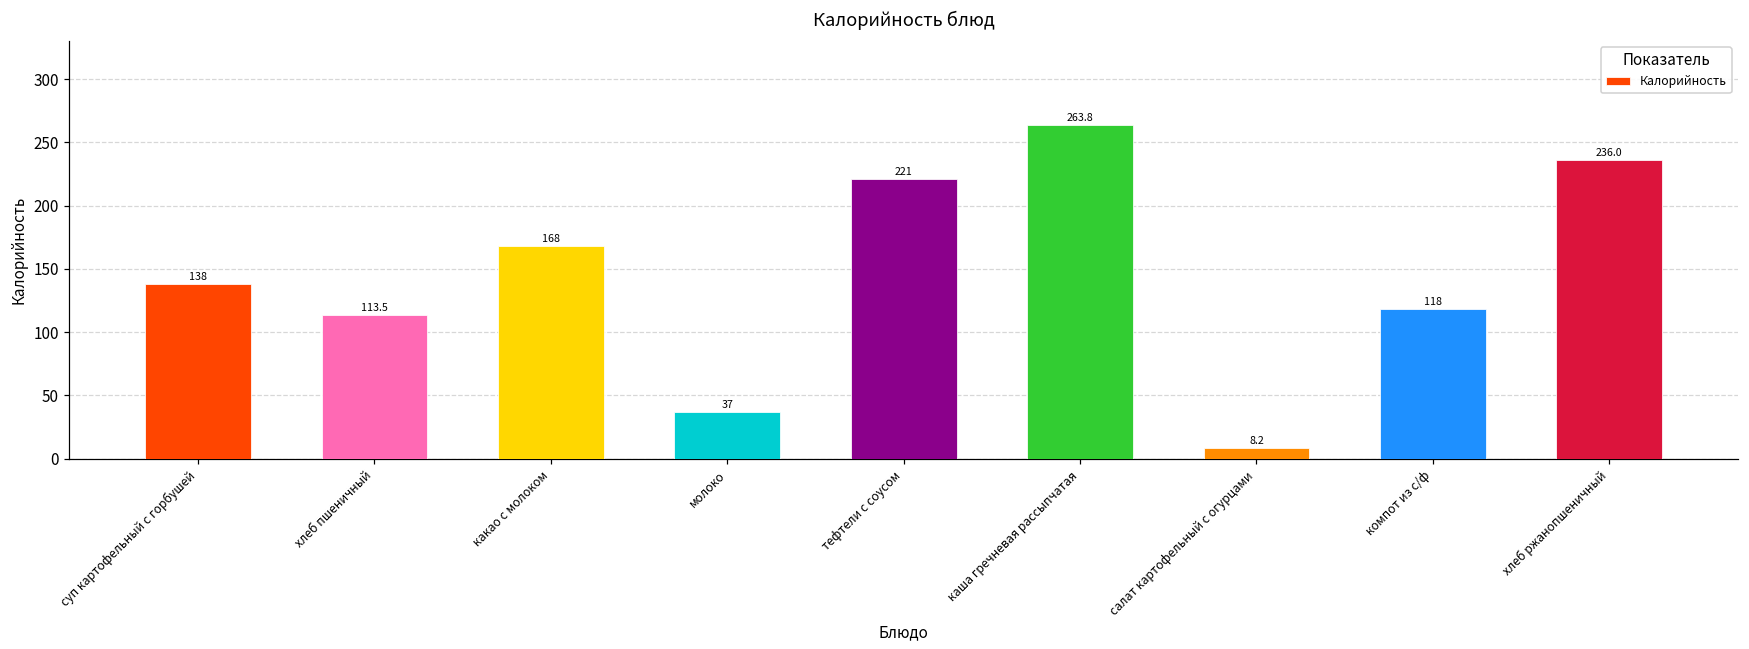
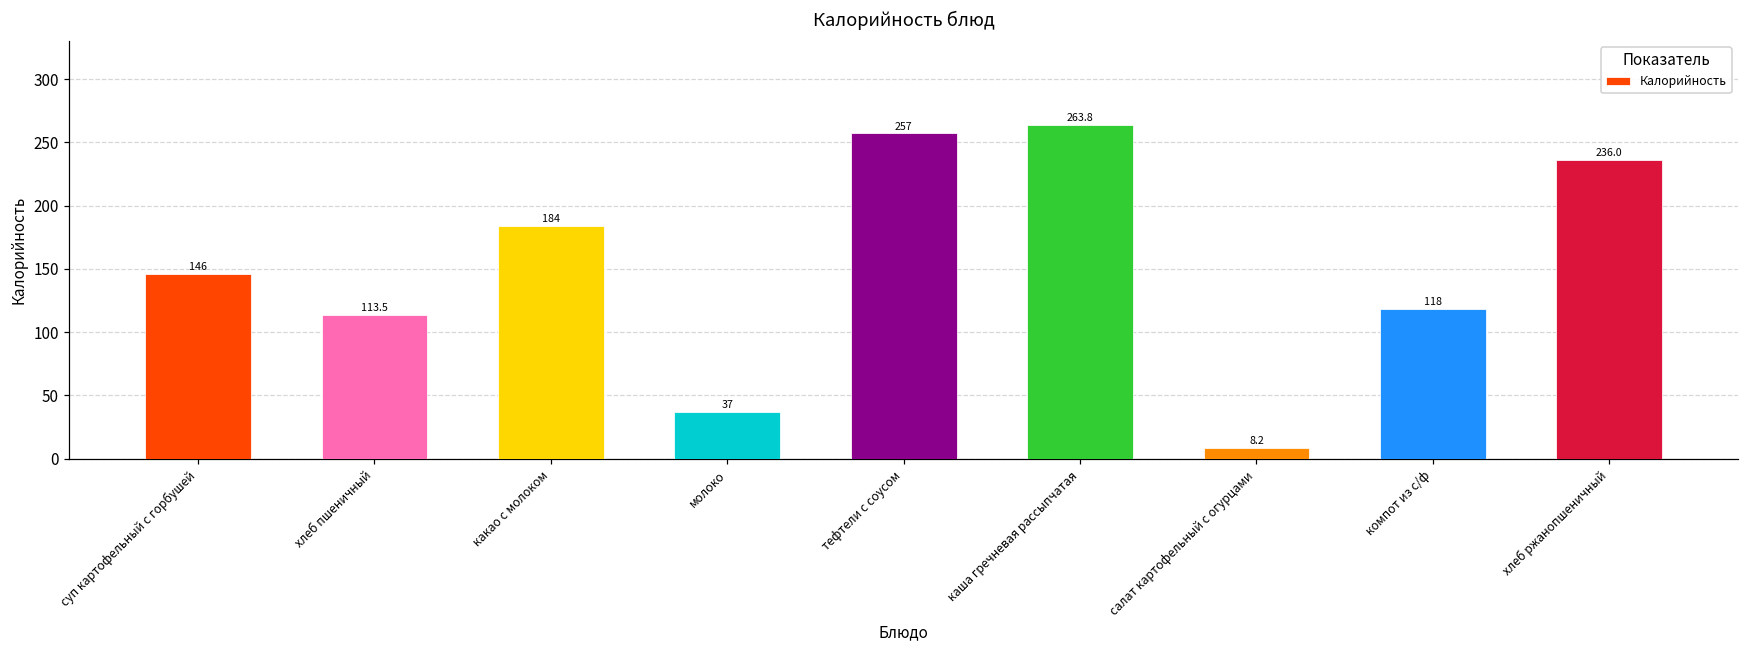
  {
-   "суп картофельный с горбушей": 138,
+   "суп картофельный с горбушей": 146,
    "хлеб пшеничный": 113.5,
-   "какао с молоком": 168,
+   "какао с молоком": 184,
    "молоко": 37,
-   "тефтели с соусом": 221,
+   "тефтели с соусом": 257,
    "каша гречневая рассыпчатая": 263.8,
    "салат картофельный с огурцами": 8.2,
    "компот из с/ф": 118,
    "хлеб ржанопшеничный": 236.0
  }
